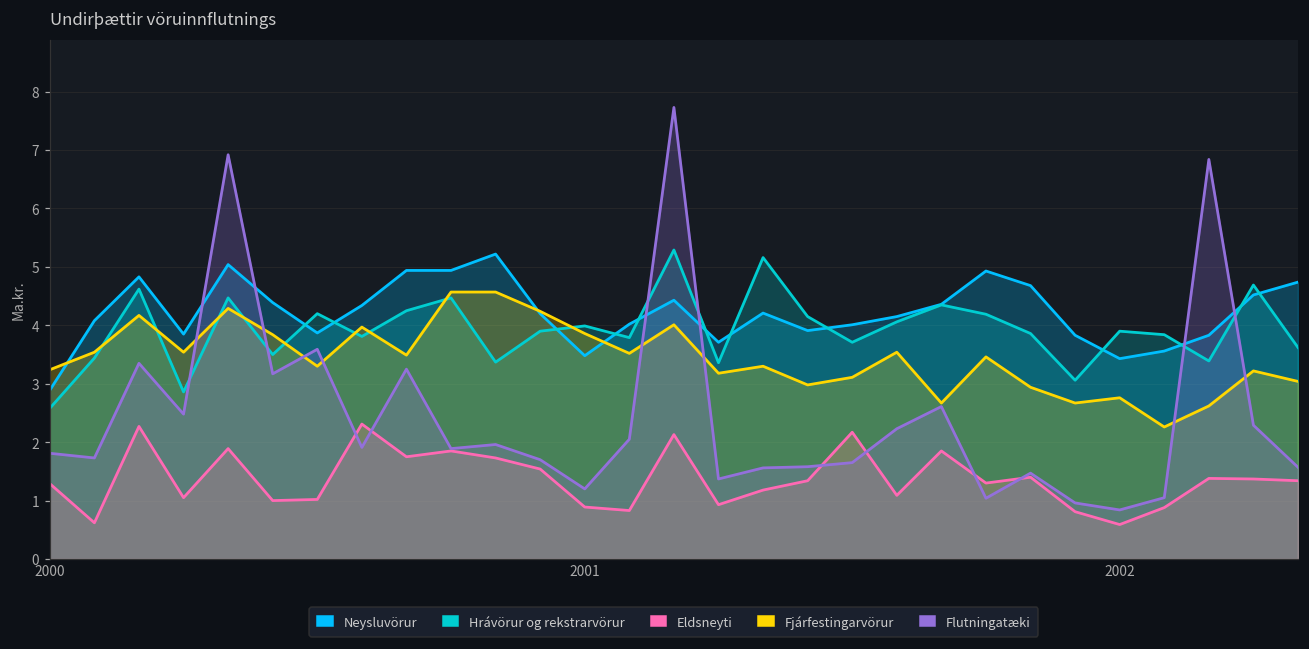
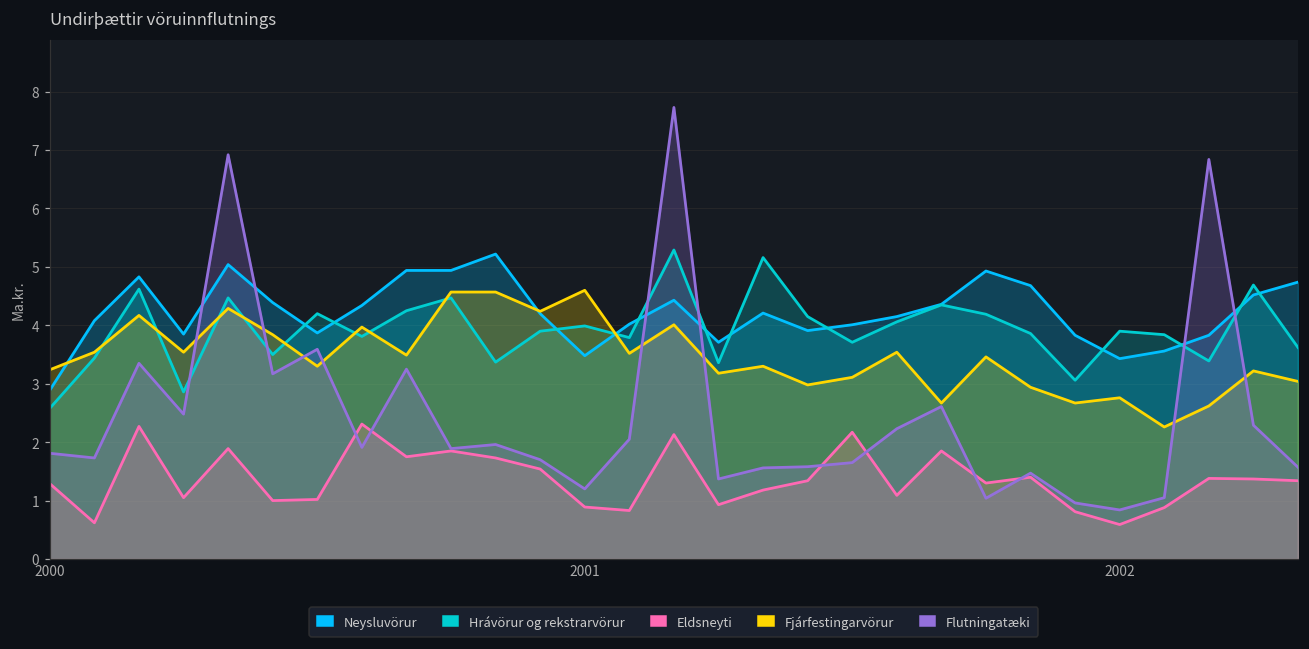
  {
    "Fjárfestingarvörur": {
      "2000": 3.2,
-     "2001": 3.9,
+     "2001": 4.6,
      "2002": 2.8
    }
  }
